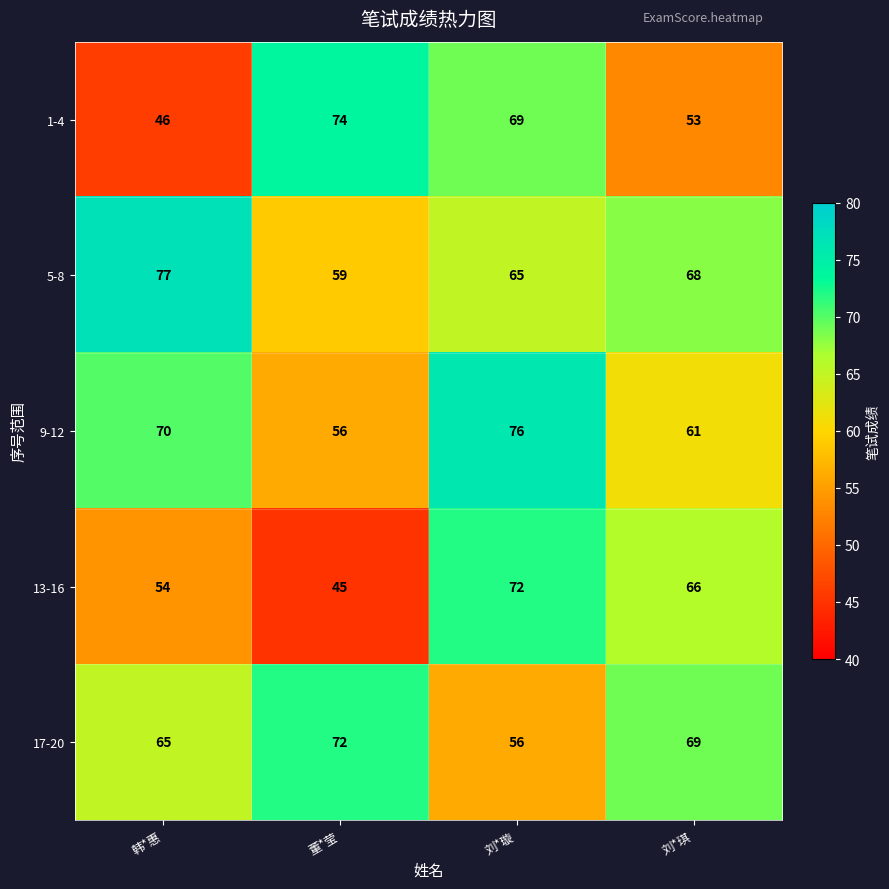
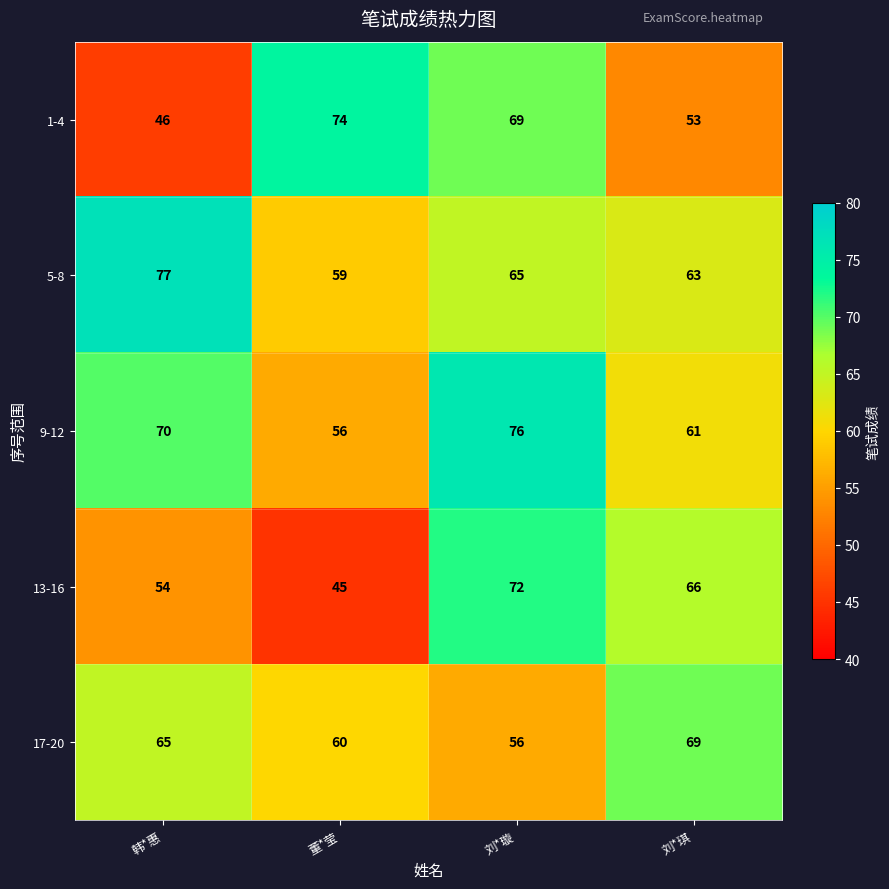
  {
    "1-4": {
      "韩*惠": 46,
      "董*莹": 74,
      "刘*璇": 69,
      "刘*琪": 53
    },
    "5-8": {
      "韩*惠": 77,
      "董*莹": 59,
      "刘*璇": 65,
-     "刘*琪": 68
+     "刘*琪": 63
    },
    "9-12": {
      "韩*惠": 70,
      "董*莹": 56,
      "刘*璇": 76,
      "刘*琪": 61
    },
    "13-16": {
      "韩*惠": 54,
      "董*莹": 45,
      "刘*璇": 72,
      "刘*琪": 66
    },
    "17-20": {
      "韩*惠": 65,
-     "董*莹": 72,
+     "董*莹": 60,
      "刘*璇": 56,
      "刘*琪": 69
    }
  }
